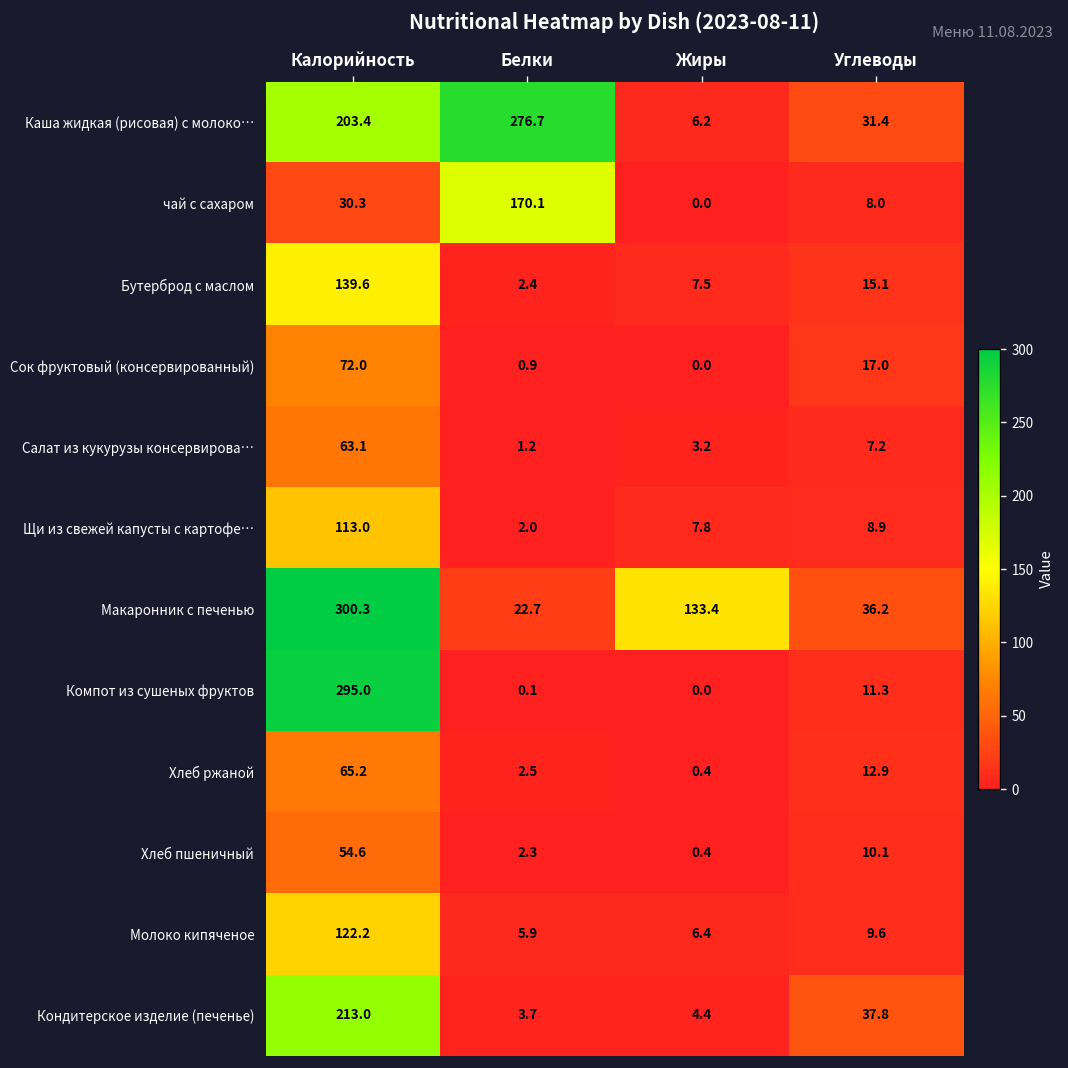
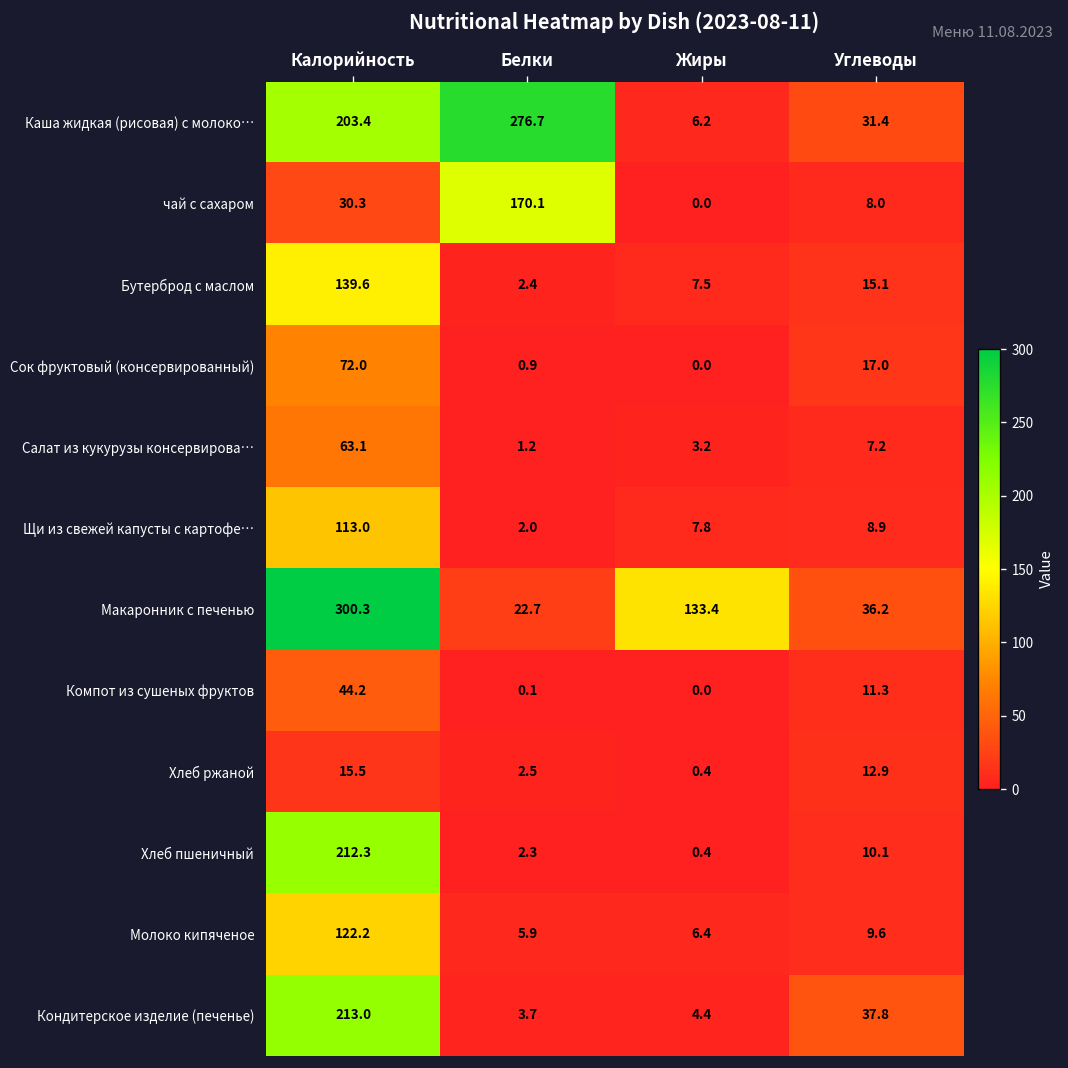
  {
    "Каша жидкая (рисовая) с молоко…": {
      "Калорийность": 203.4,
      "Белки": 276.7,
      "Жиры": 6.2,
      "Углеводы": 31.4
    },
    "чай с сахаром": {
      "Калорийность": 30.3,
      "Белки": 170.1,
      "Жиры": 0.0,
      "Углеводы": 8.0
    },
    "Бутерброд с маслом": {
      "Калорийность": 139.6,
      "Белки": 2.4,
      "Жиры": 7.5,
      "Углеводы": 15.1
    },
    "Сок фруктовый (консервированный)": {
      "Калорийность": 72.0,
      "Белки": 0.9,
      "Жиры": 0.0,
      "Углеводы": 17.0
    },
    "Салат из кукурузы консервирова…": {
      "Калорийность": 63.1,
      "Белки": 1.2,
      "Жиры": 3.2,
      "Углеводы": 7.2
    },
    "Щи из свежей капусты с картофе…": {
      "Калорийность": 113.0,
      "Белки": 2.0,
      "Жиры": 7.8,
      "Углеводы": 8.9
    },
    "Макаронник с печенью": {
      "Калорийность": 300.3,
      "Белки": 22.7,
      "Жиры": 133.4,
      "Углеводы": 36.2
    },
    "Компот из сушеных фруктов": {
-     "Калорийность": 295.0,
+     "Калорийность": 44.2,
      "Белки": 0.1,
      "Жиры": 0.0,
      "Углеводы": 11.3
    },
    "Хлеб ржаной": {
-     "Калорийность": 65.2,
+     "Калорийность": 15.5,
      "Белки": 2.5,
      "Жиры": 0.4,
      "Углеводы": 12.9
    },
    "Хлеб пшеничный": {
-     "Калорийность": 54.6,
+     "Калорийность": 212.3,
      "Белки": 2.3,
      "Жиры": 0.4,
      "Углеводы": 10.1
    },
    "Молоко кипяченое": {
      "Калорийность": 122.2,
      "Белки": 5.9,
      "Жиры": 6.4,
      "Углеводы": 9.6
    },
    "Кондитерское изделие (печенье)": {
      "Калорийность": 213.0,
      "Белки": 3.7,
      "Жиры": 4.4,
      "Углеводы": 37.8
    }
  }
